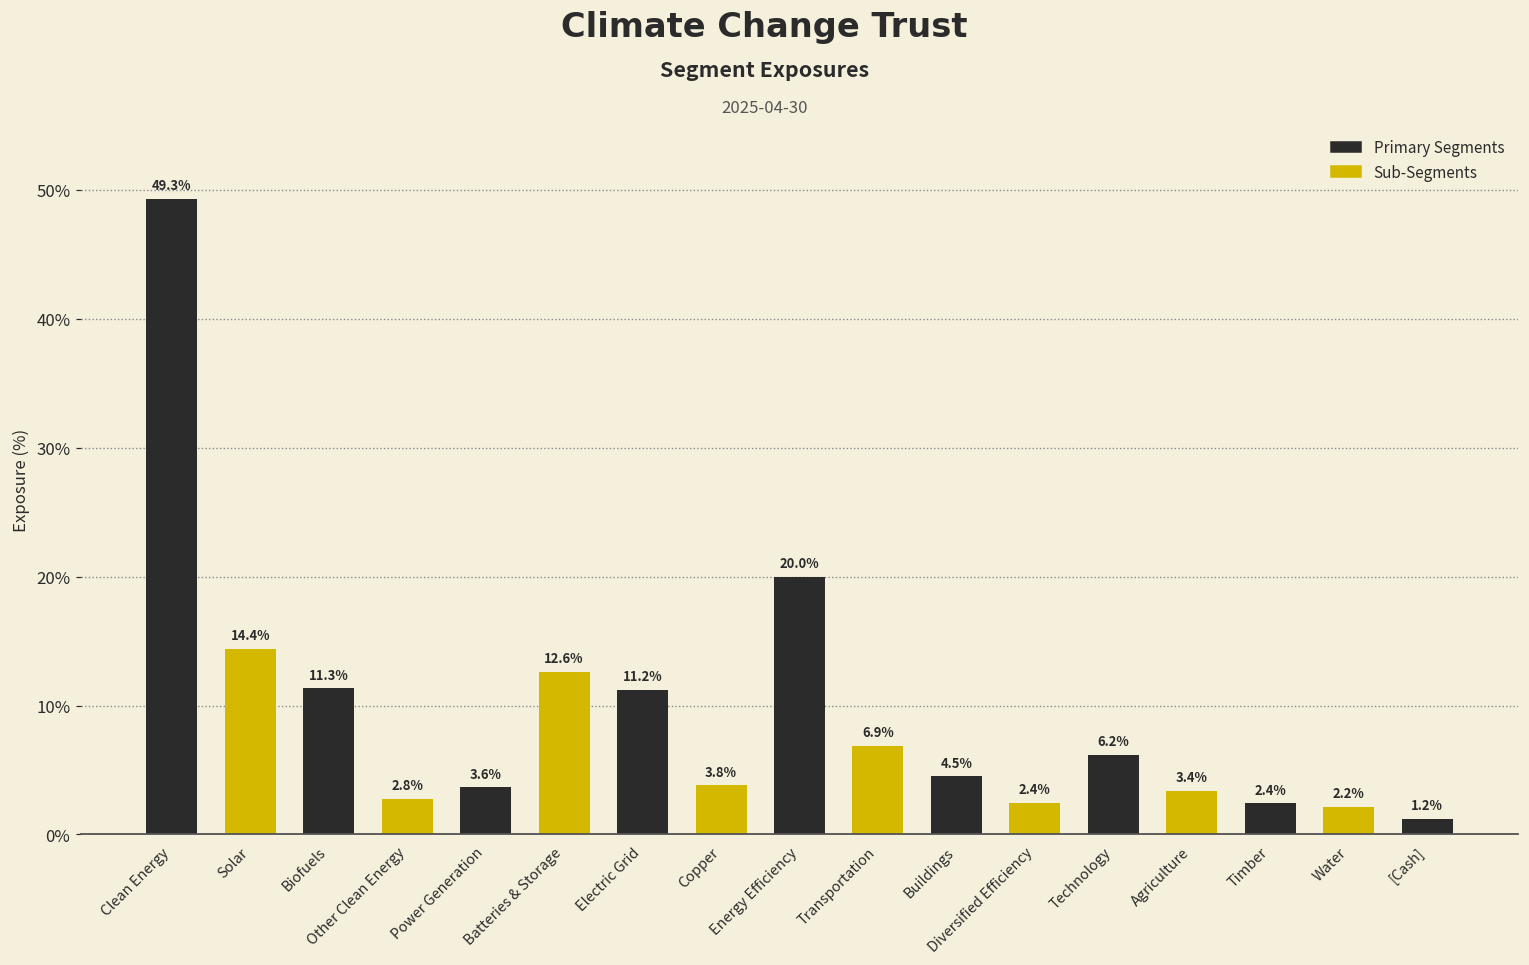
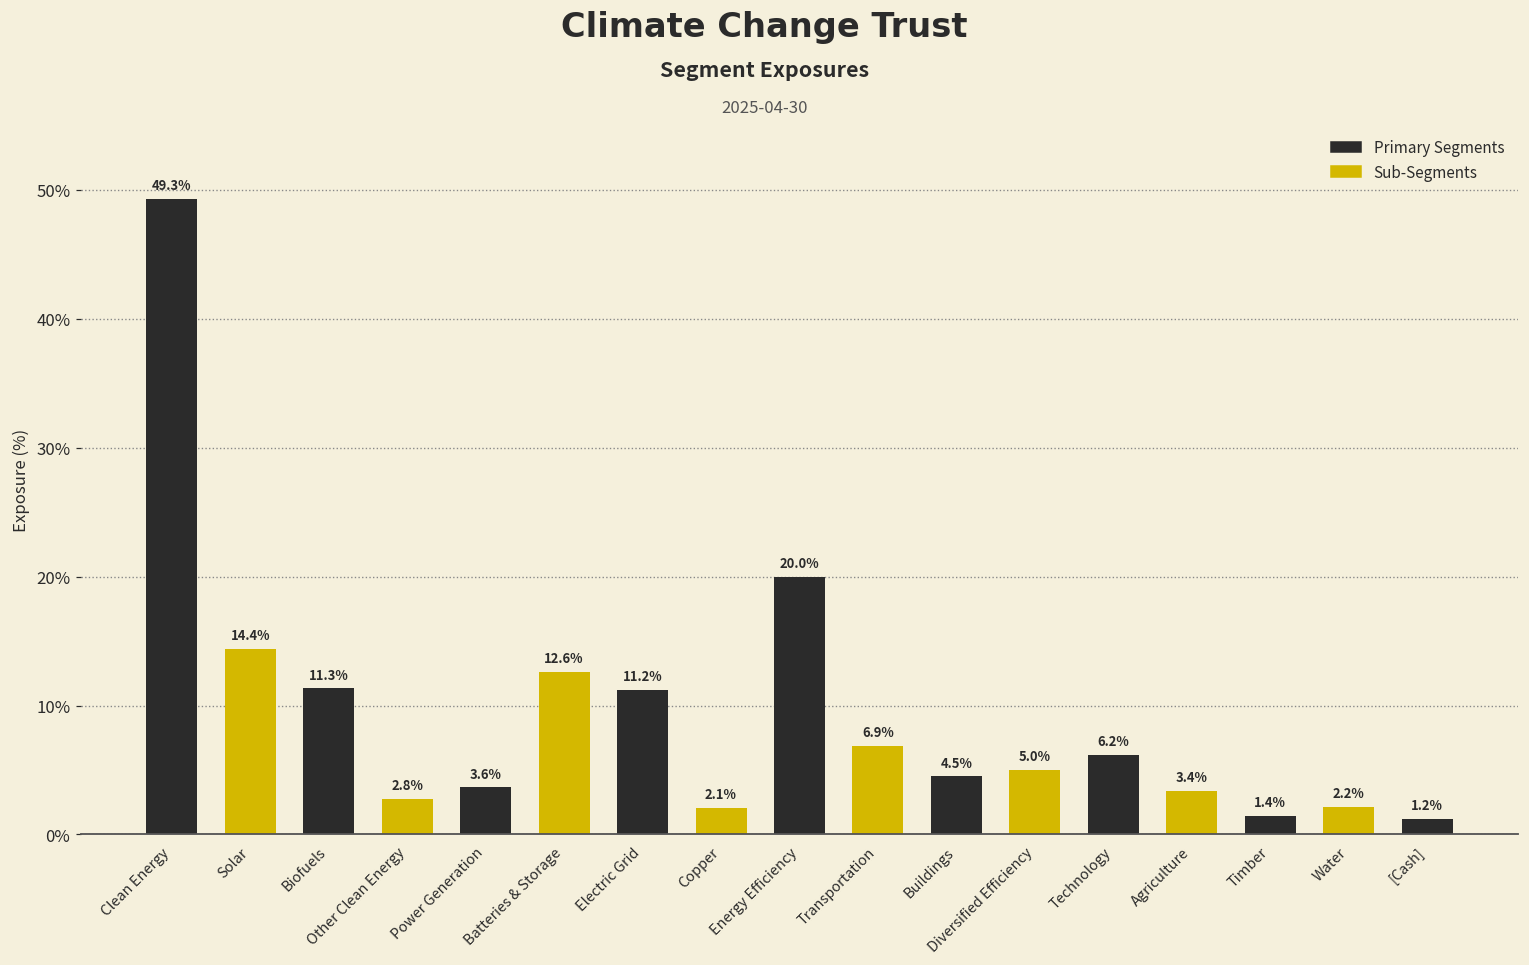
  {
    "Clean Energy": "49.3%",
    "Solar": "14.4%",
    "Biofuels": "11.3%",
    "Other Clean Energy": "2.8%",
    "Power Generation": "3.6%",
    "Batteries & Storage": "12.6%",
    "Electric Grid": "11.2%",
-   "Copper": "3.8%",
+   "Copper": "2.1%",
    "Energy Efficiency": "20.0%",
    "Transportation": "6.9%",
    "Buildings": "4.5%",
-   "Diversified Efficiency": "2.4%",
+   "Diversified Efficiency": "5.0%",
    "Technology": "6.2%",
    "Agriculture": "3.4%",
-   "Timber": "2.4%",
+   "Timber": "1.4%",
    "Water": "2.2%",
    "[Cash]": "1.2%"
  }
